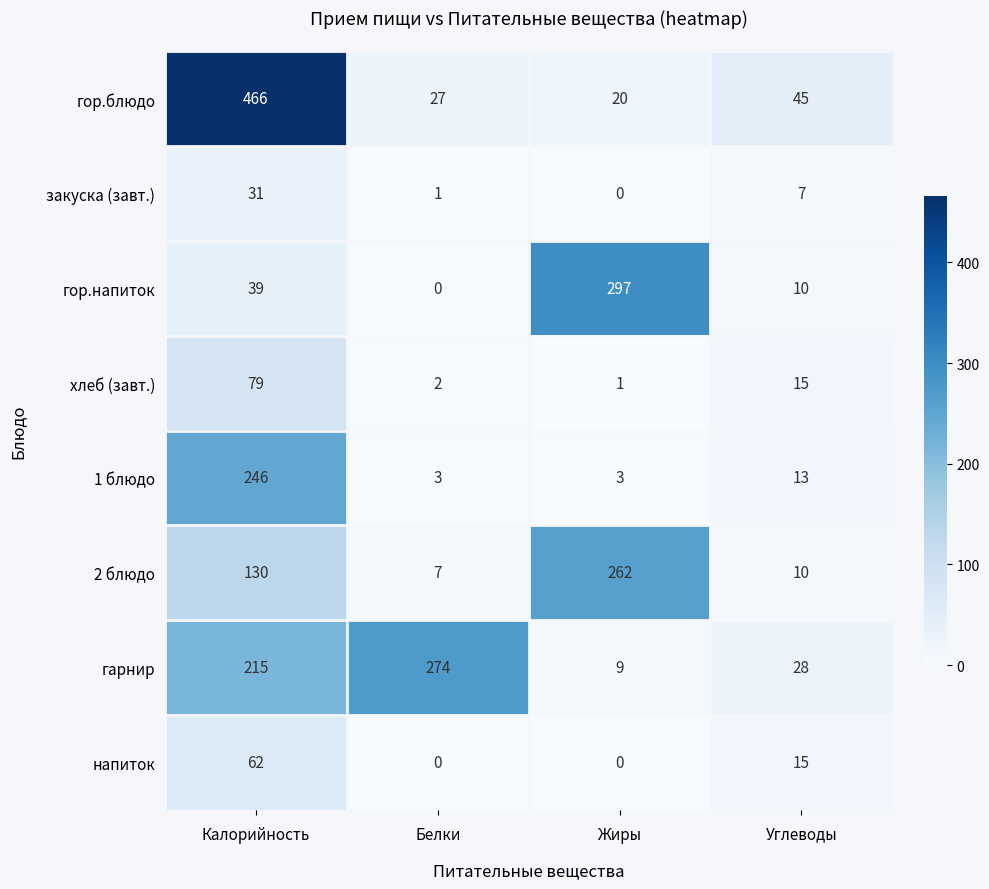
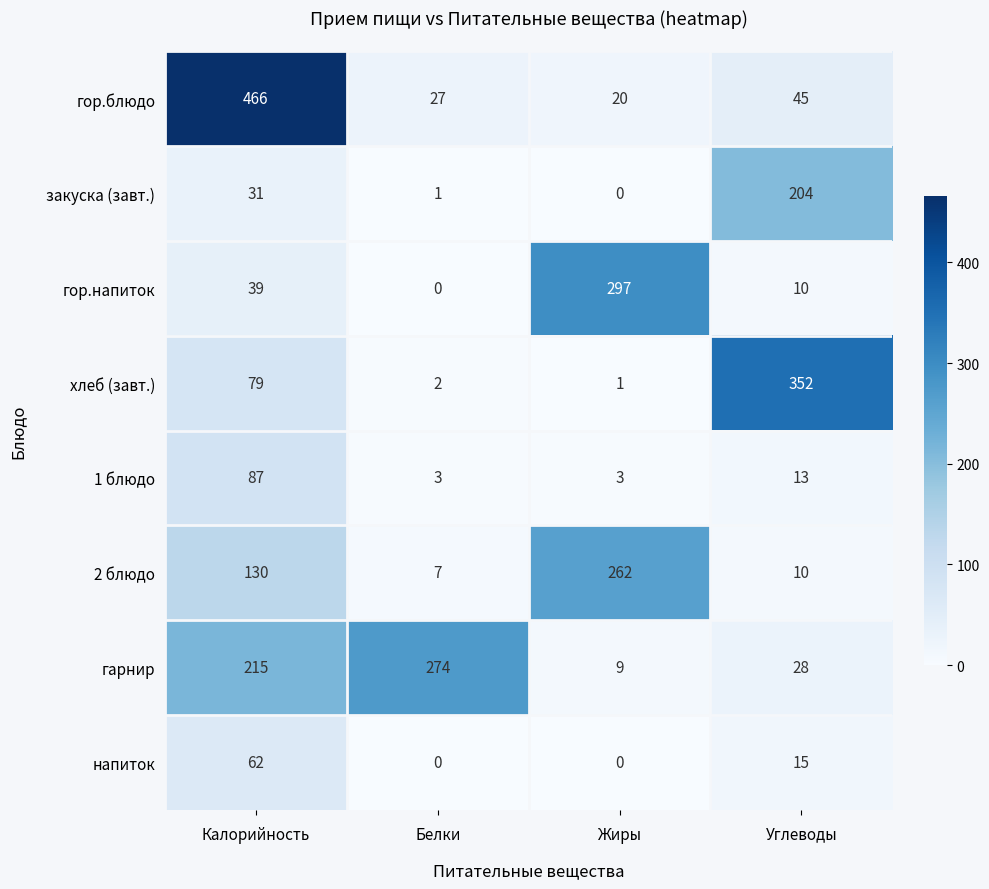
  {
    "гор.блюдо": {
      "Калорийность": 466,
      "Белки": 27,
      "Жиры": 20,
      "Углеводы": 45
    },
    "закуска (завт.)": {
      "Калорийность": 31,
      "Белки": 1,
      "Жиры": 0,
-     "Углеводы": 7
+     "Углеводы": 204
    },
    "гор.напиток": {
      "Калорийность": 39,
      "Белки": 0,
      "Жиры": 297,
      "Углеводы": 10
    },
    "хлеб (завт.)": {
      "Калорийность": 79,
      "Белки": 2,
      "Жиры": 1,
-     "Углеводы": 15
+     "Углеводы": 352
    },
    "1 блюдо": {
-     "Калорийность": 246,
+     "Калорийность": 87,
      "Белки": 3,
      "Жиры": 3,
      "Углеводы": 13
    },
    "2 блюдо": {
      "Калорийность": 130,
      "Белки": 7,
      "Жиры": 262,
      "Углеводы": 10
    },
    "гарнир": {
      "Калорийность": 215,
      "Белки": 274,
      "Жиры": 9,
      "Углеводы": 28
    },
    "напиток": {
      "Калорийность": 62,
      "Белки": 0,
      "Жиры": 0,
      "Углеводы": 15
    }
  }
